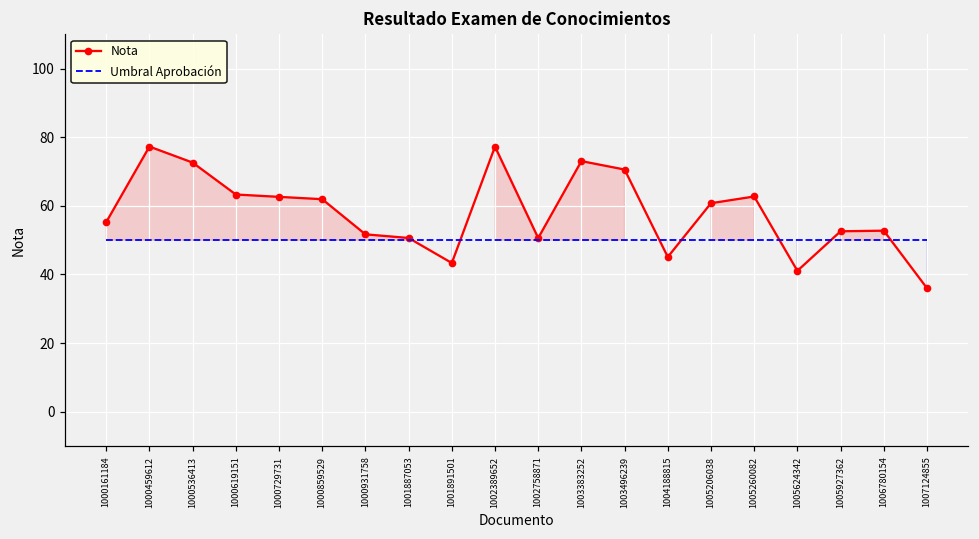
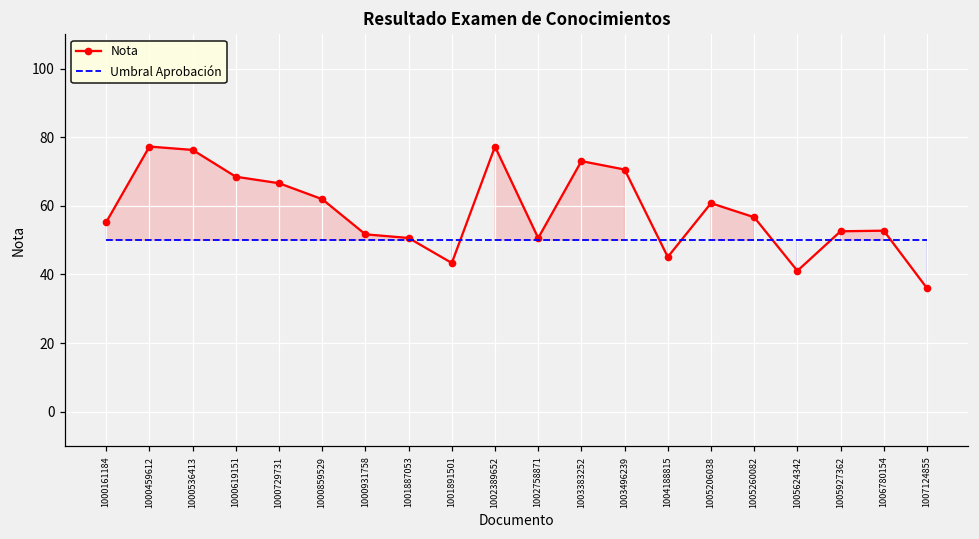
  {
    "Nota": {
      "1000161184": 55,
      "1000459612": 77,
-     "1000536413": 73,
-     "1000619151": 63,
-     "1000729731": 63,
+     "1000536413": 76,
+     "1000619151": 69,
+     "1000729731": 67,
      "1000859529": 62,
      "1000931758": 52,
      "1001891501": 43,
      "1002389652": 77,
      "1003383252": 73,
      "1003496239": 71,
      "1004188815": 45,
      "1005206038": 61,
-     "1005260082": 63,
+     "1005260082": 57,
      "1005624342": 41,
      "1005927362": 53,
      "1006780154": 53,
      "1007124855": 36
    },
    "Umbral Aprobación": {
      "1000161184": 50,
      "1000459612": 50,
      "1000536413": 50,
      "1000619151": 50,
      "1000729731": 50,
      "1000859529": 50,
      "1000931758": 50,
      "1001891501": 50,
      "1002389652": 50,
      "1003383252": 50,
      "1003496239": 50,
      "1004188815": 50,
      "1005206038": 50,
      "1005260082": 50,
      "1005624342": 50,
      "1005927362": 50,
      "1006780154": 50,
      "1007124855": 50
    }
  }
